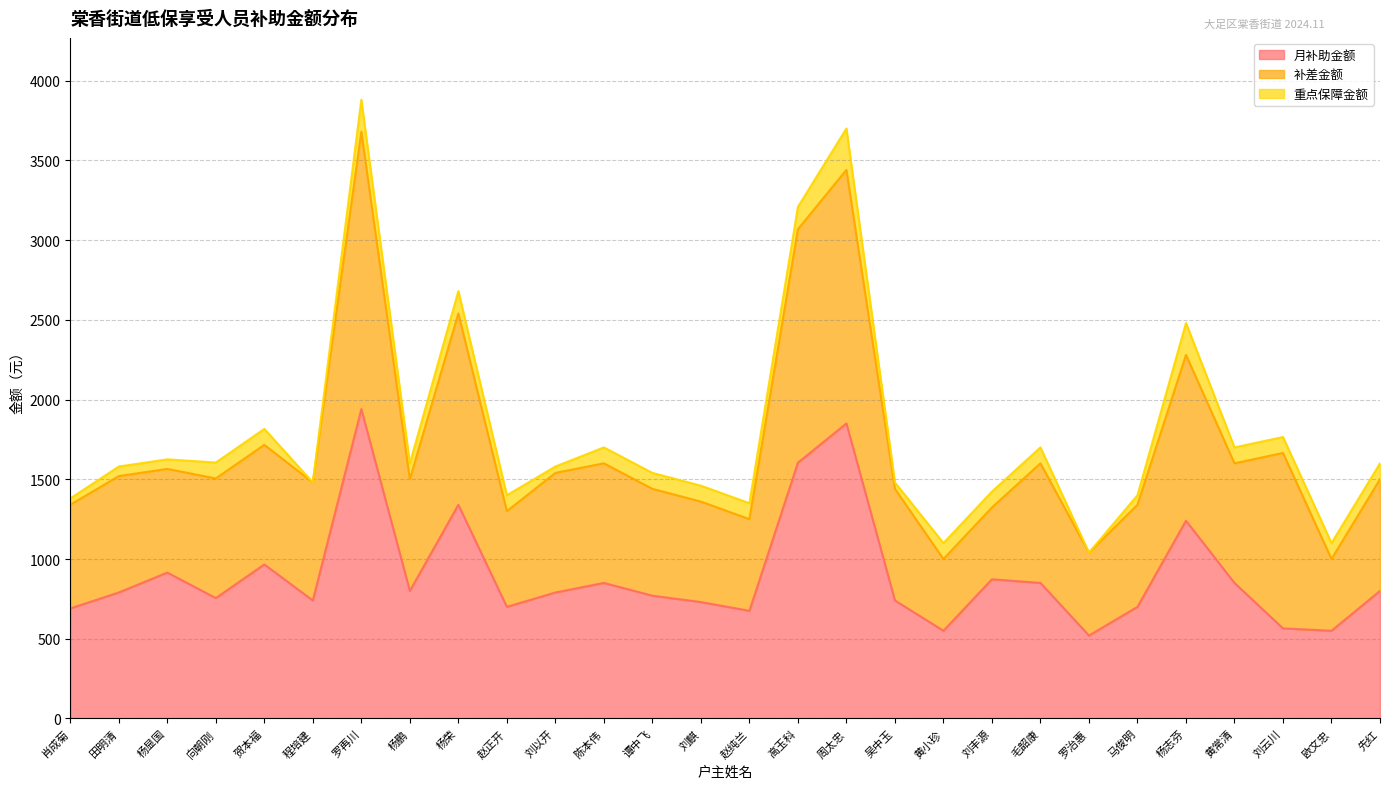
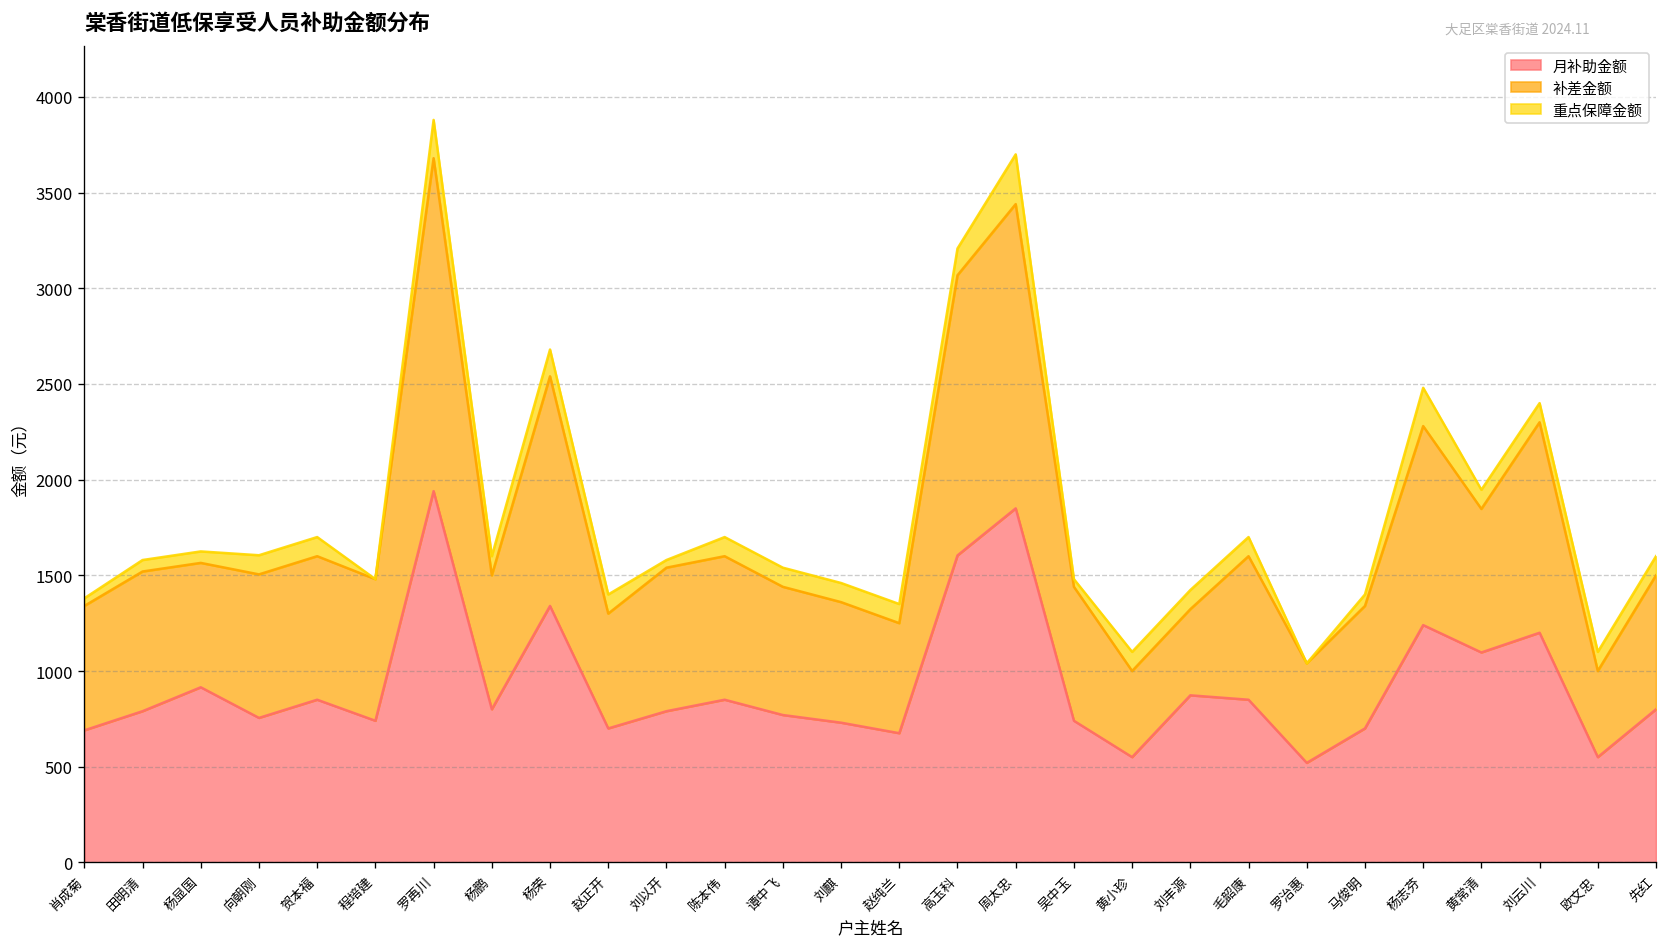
  {
    "月补助金额": {
      "肖成菊": 690,
      "田明清": 790,
      "杨显国": 920,
      "向朝刚": 760,
-     "贺本福": 970,
+     "贺本福": 850,
      "程培建": 740,
      "罗再川": 1940,
      "杨鹏": 800,
      "杨荣": 1340,
      "赵正开": 700,
      "刘以开": 790,
      "陈本伟": 850,
      "谭中飞": 770,
      "刘麒": 730,
      "赵纯兰": 680,
      "高玉科": 1600,
      "周太忠": 1850,
      "吴中玉": 740,
      "黄小珍": 550,
      "刘丰源": 870,
      "毛韶康": 850,
      "罗治惠": 520,
      "马俊明": 700,
      "杨志芬": 1240,
-     "黄常清": 850,
-     "刘云川": 570,
+     "黄常清": 1100,
+     "刘云川": 1200,
      "欧文忠": 550,
      "先红": 800
    }
  }
